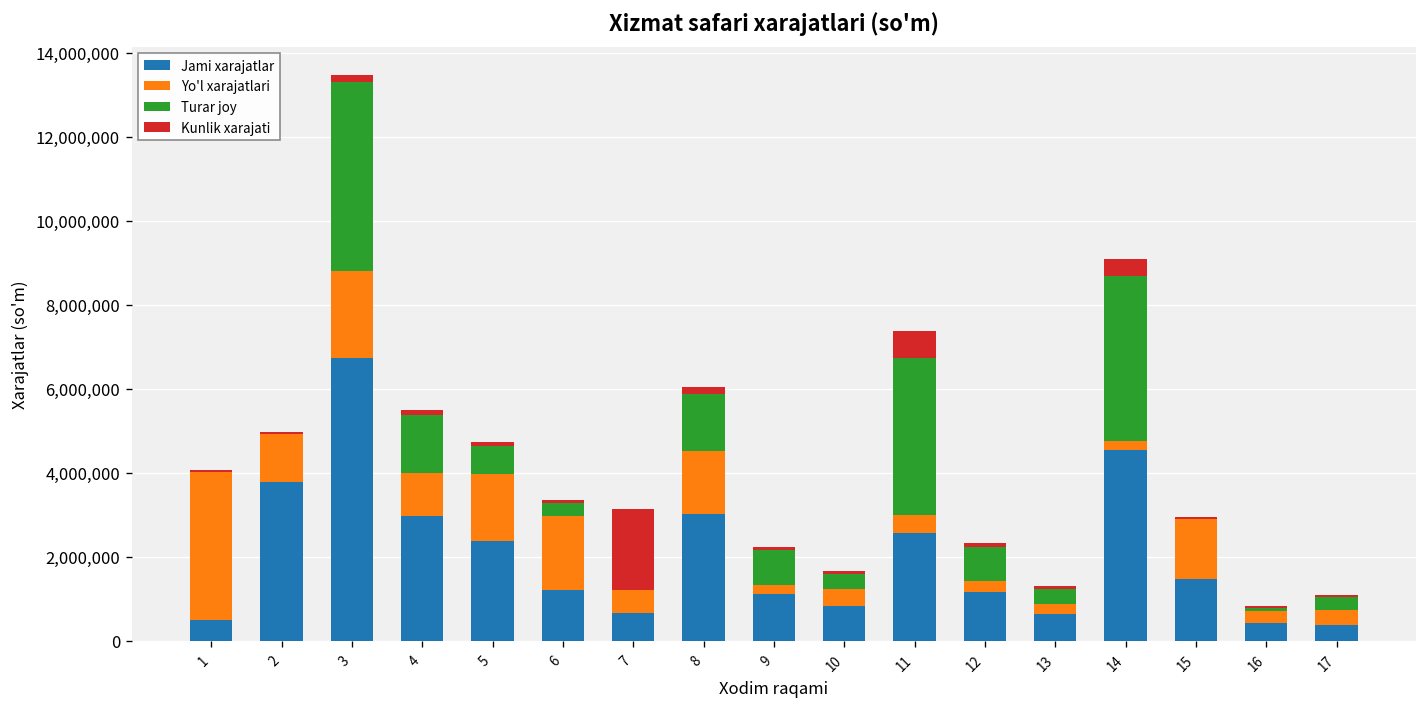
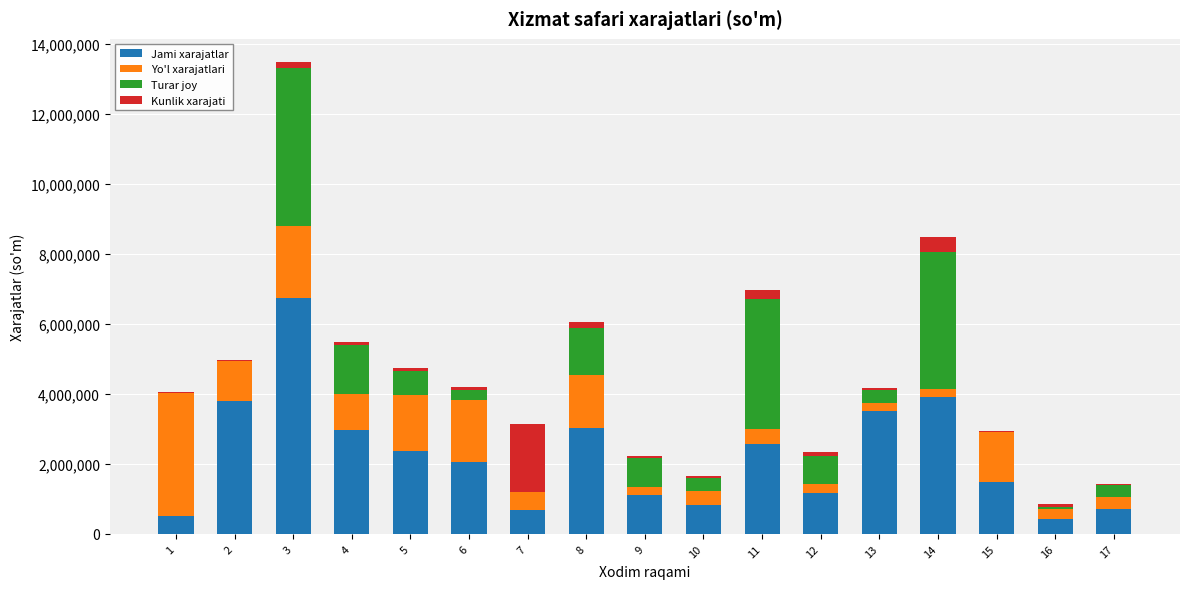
  {
    "Jami xarajatlar": {
      "1": "500,000",
      "2": "3,800,000",
      "3": "6,700,000",
      "4": "3,000,000",
      "5": "2,400,000",
-     "6": "1,200,000",
+     "6": "2,000,000",
      "7": "700,000",
      "8": "3,000,000",
      "9": "1,100,000",
      "10": "800,000",
      "11": "2,600,000",
      "12": "1,200,000",
-     "13": "600,000",
-     "14": "4,500,000",
+     "13": "3,500,000",
+     "14": "3,900,000",
      "15": "1,500,000",
      "16": "400,000",
-     "17": "400,000"
+     "17": "700,000"
    },
    "Yo'l xarajatlari": {
      "1": "3,500,000",
      "2": "1,100,000",
      "3": "2,100,000",
      "4": "1,000,000",
      "5": "1,600,000",
      "6": "1,800,000",
      "7": "500,000",
      "8": "1,500,000",
      "9": "200,000",
      "10": "400,000",
      "11": "400,000",
      "12": "300,000",
      "13": "200,000",
      "14": "200,000",
      "15": "1,400,000",
      "16": "300,000",
      "17": "400,000"
    },
    "Turar joy": {
      "1": "0",
      "2": "0",
      "3": "4,500,000",
      "4": "1,400,000",
      "5": "700,000",
      "6": "300,000",
      "7": "0",
      "8": "1,400,000",
      "9": "800,000",
      "10": "400,000",
      "11": "3,700,000",
      "12": "800,000",
      "13": "400,000",
      "14": "3,900,000",
      "15": "0",
      "17": "300,000"
    },
    "Kunlik xarajati": {
      "3": "200,000",
      "4": "100,000",
      "5": "100,000",
      "7": "1,900,000",
      "8": "200,000",
-     "11": "700,000",
+     "11": "200,000",
      "12": "100,000",
      "14": "400,000"
    }
  }
